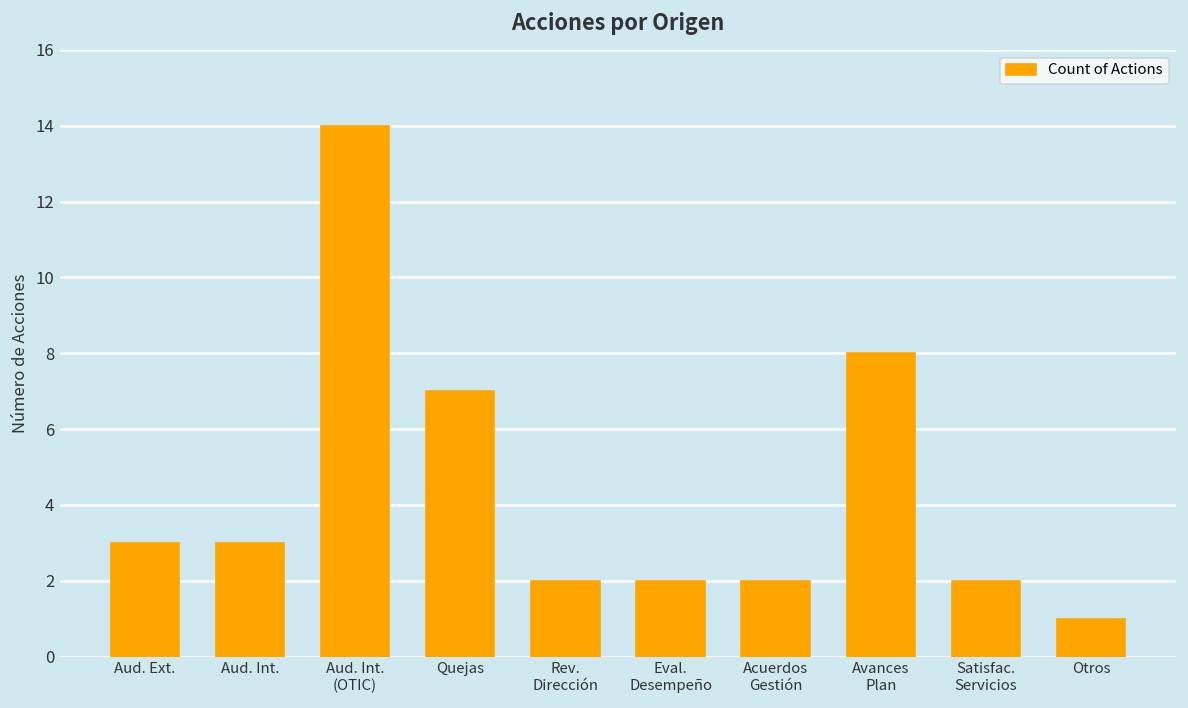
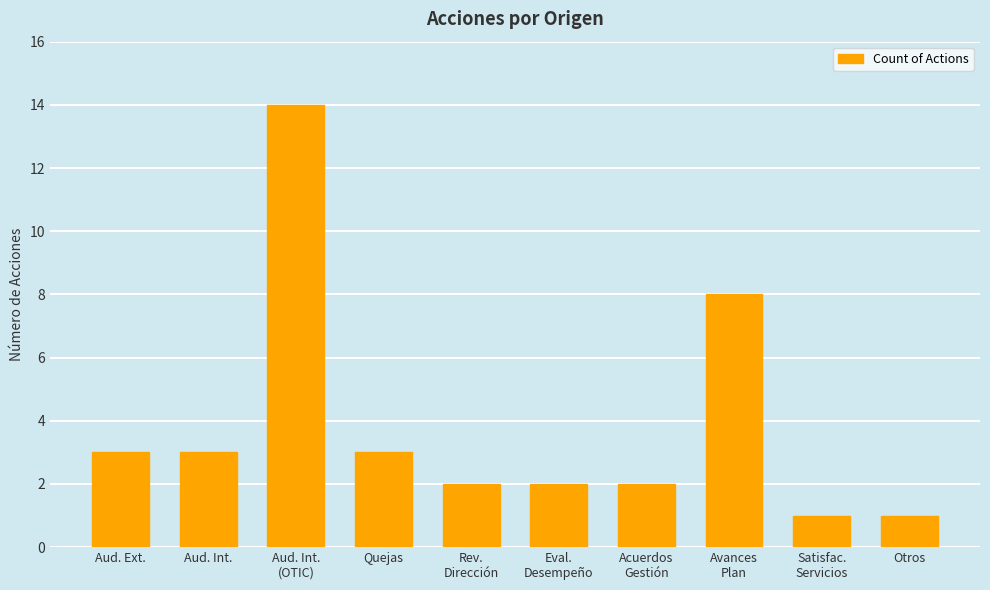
  {
    "Aud. Ext.": 3,
    "Aud. Int.": 3,
    "Aud. Int. (OTIC)": 14,
-   "Quejas": 7,
+   "Quejas": 3,
    "Rev. Dirección": 2,
    "Eval. Desempeño": 2,
    "Acuerdos Gestión": 2,
    "Avances Plan": 8,
-   "Satisfac. Servicios": 2,
+   "Satisfac. Servicios": 1,
    "Otros": 1
  }
